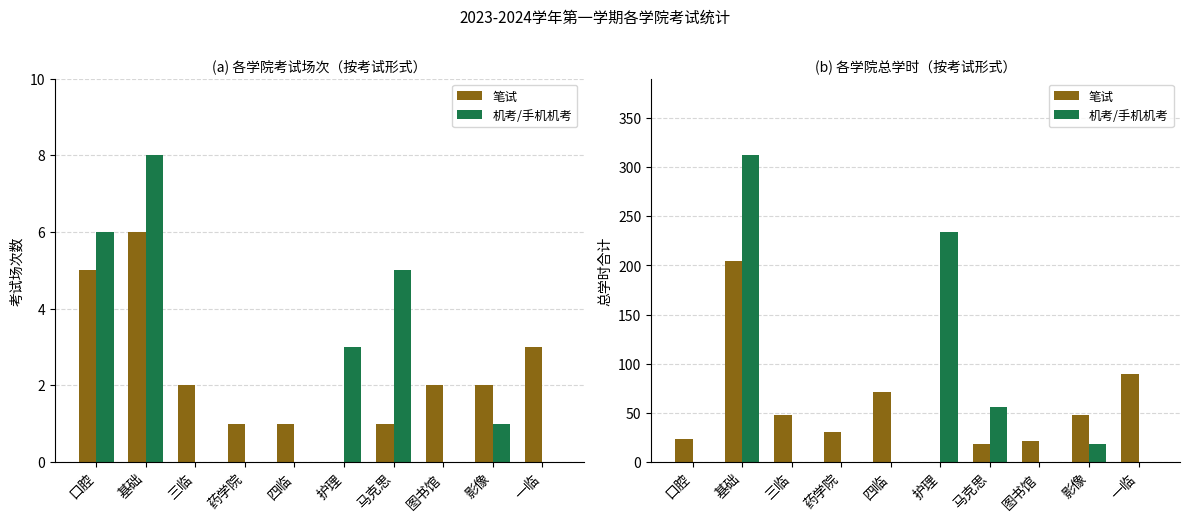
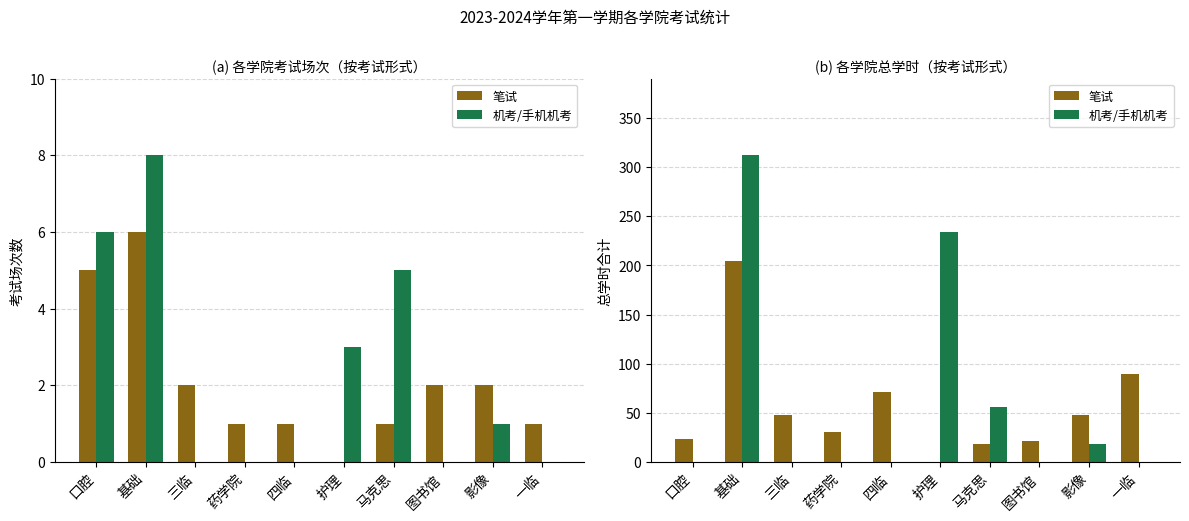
  {
    "(a) 各学院考试场次（按考试形式）": {
      "笔试": {
        "口腔": 5,
        "基础": 6,
        "三临": 2,
        "药学院": 1,
        "四临": 1,
        "护理": 0,
        "马克思": 1,
        "图书馆": 2,
        "影像": 2,
-       "一临": 3
+       "一临": 1
      },
      "机考/手机机考": {
        "口腔": 6,
        "基础": 8,
        "三临": 0,
        "药学院": 0,
        "四临": 0,
        "护理": 3,
        "马克思": 5,
        "图书馆": 0,
        "影像": 1,
        "一临": 0
      }
    },
    "(b) 各学院总学时（按考试形式）": {
      "笔试": {
        "口腔": 20,
        "基础": 200,
        "三临": 50,
        "药学院": 30,
        "四临": 70,
        "护理": 0,
        "马克思": 20,
        "图书馆": 20,
        "影像": 50,
        "一临": 90
      },
      "机考/手机机考": {
        "口腔": 0,
        "基础": 310,
        "三临": 0,
        "药学院": 0,
        "四临": 0,
        "护理": 230,
        "马克思": 60,
        "图书馆": 0,
        "影像": 20,
        "一临": 0
      }
    }
  }
